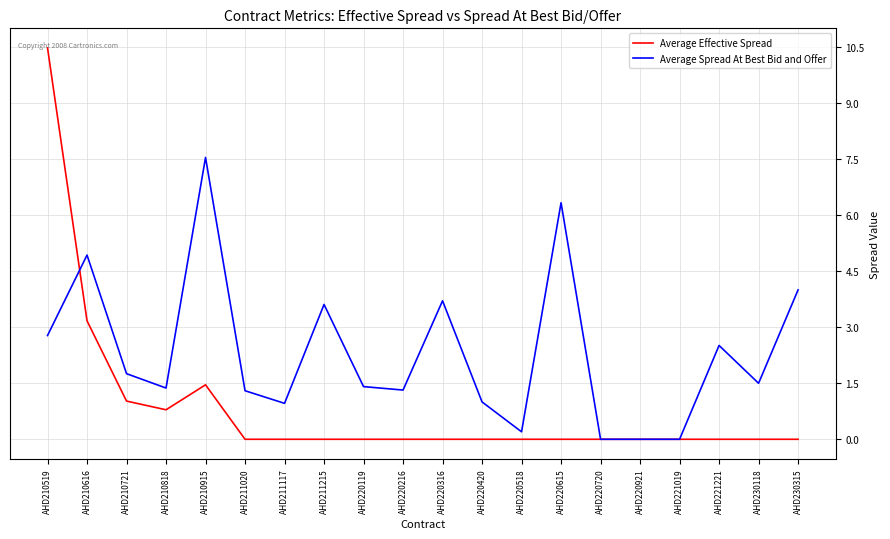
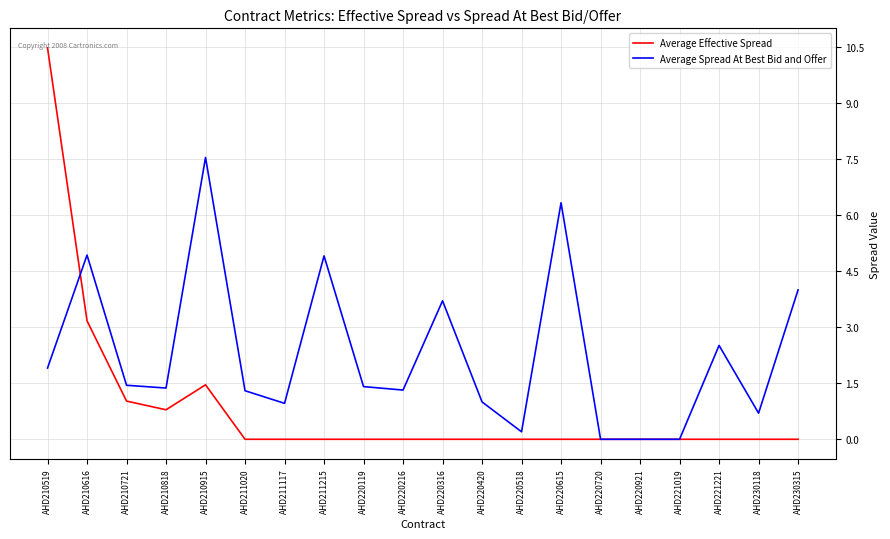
  {
    "Average Effective Spread": {
      "AHD210616": 3.2,
      "AHD210721": 1.0,
      "AHD210818": 0.8,
      "AHD210915": 1.5,
      "AHD211020": 0.0,
      "AHD211117": 0.0,
      "AHD211215": 0.0,
      "AHD220119": 0.0,
      "AHD220216": 0.0,
      "AHD220316": 0.0,
      "AHD220420": 0.0,
      "AHD220518": 0.0,
      "AHD220615": 0.0,
      "AHD221221": 0.0,
      "AHD230118": 0.0,
      "AHD230315": 0.0
    },
    "Average Spread At Best Bid and Offer": {
-     "AHD210519": 2.8,
+     "AHD210519": 1.9,
      "AHD210616": 4.9,
-     "AHD210721": 1.8,
+     "AHD210721": 1.4,
      "AHD210818": 1.4,
      "AHD210915": 7.5,
      "AHD211020": 1.3,
      "AHD211117": 1.0,
-     "AHD211215": 3.6,
+     "AHD211215": 4.9,
      "AHD220119": 1.4,
      "AHD220216": 1.3,
      "AHD220316": 3.7,
      "AHD220420": 1.0,
      "AHD220518": 0.2,
      "AHD220615": 6.3,
      "AHD221221": 2.5,
-     "AHD230118": 1.5,
+     "AHD230118": 0.7,
      "AHD230315": 4.0
    }
  }
